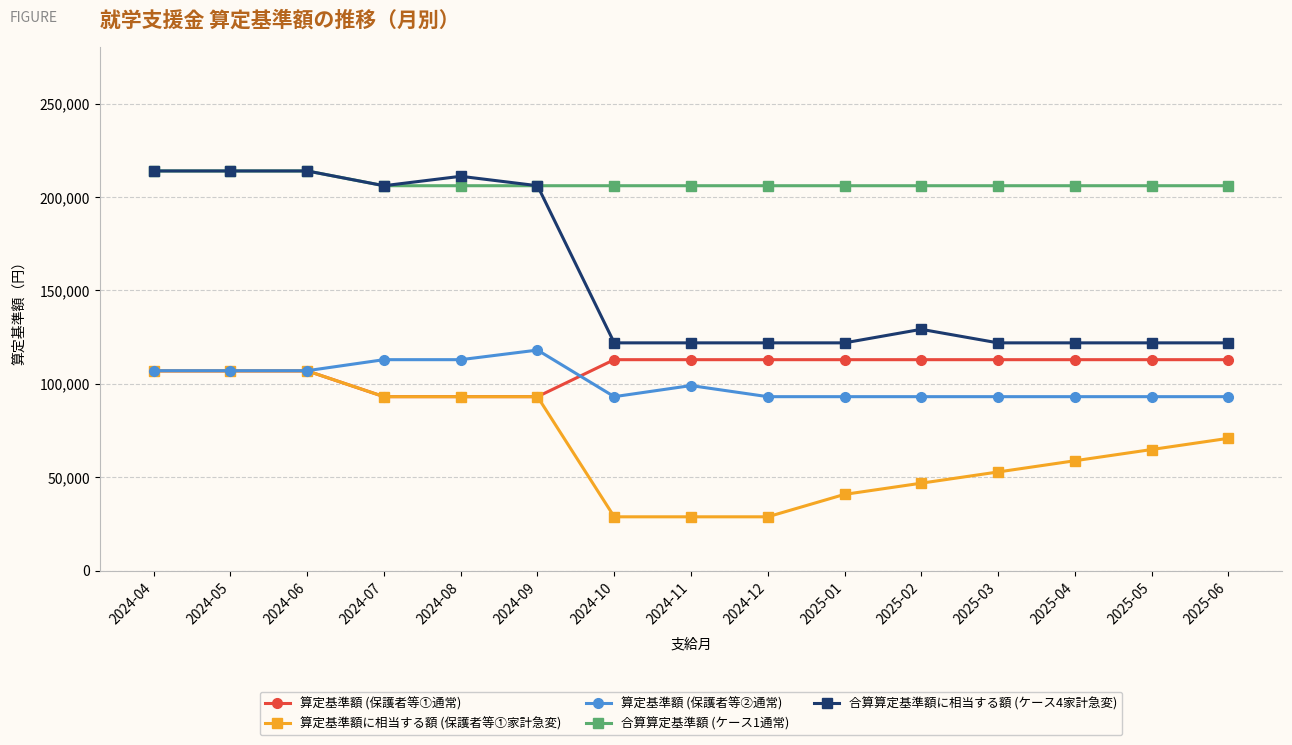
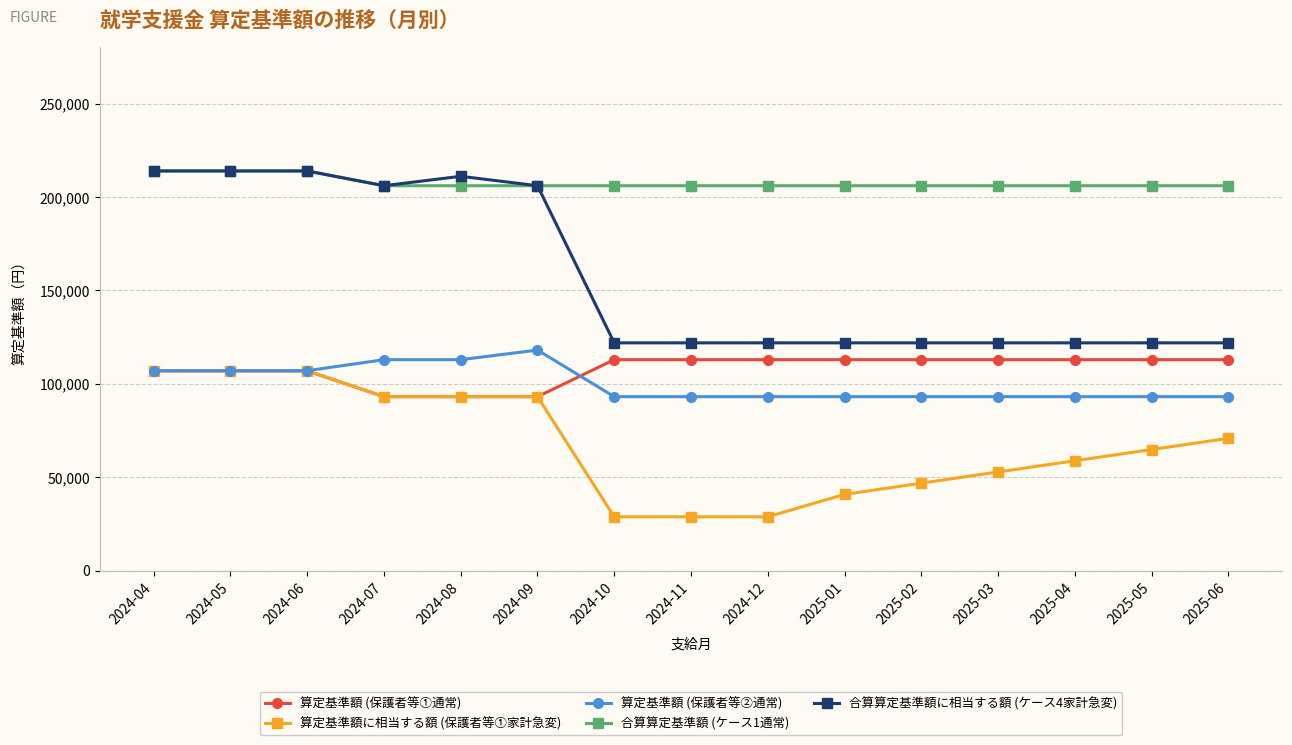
  {
    "算定基準額 (保護者等①通常)": {
      "2024-10": "113,000",
      "2024-11": "113,000",
      "2024-12": "113,000",
      "2025-01": "113,000",
      "2025-02": "113,000",
      "2025-03": "113,000",
      "2025-04": "113,000",
      "2025-05": "113,000",
      "2025-06": "113,000"
    },
    "算定基準額に相当する額 (保護者等①家計急変)": {
      "2024-10": "29,000",
      "2024-11": "29,000",
      "2024-12": "29,000",
      "2025-01": "41,000",
      "2025-02": "47,000",
      "2025-03": "53,000",
      "2025-04": "59,000",
      "2025-05": "65,000",
      "2025-06": "71,000"
    },
    "算定基準額 (保護者等②通常)": {
      "2024-07": "113,000",
      "2024-08": "113,000",
      "2024-09": "118,000",
      "2024-10": "93,000",
-     "2024-11": "99,000",
+     "2024-11": "93,000",
      "2024-12": "93,000",
      "2025-01": "93,000",
      "2025-02": "93,000",
      "2025-03": "93,000",
      "2025-04": "93,000",
      "2025-05": "93,000",
      "2025-06": "93,000"
    },
    "合算算定基準額 (ケース1通常)": {
      "2024-08": "206,000",
      "2024-10": "206,000",
      "2024-11": "206,000",
      "2024-12": "206,000",
      "2025-01": "206,000",
      "2025-02": "206,000",
      "2025-03": "206,000",
      "2025-04": "206,000",
      "2025-05": "206,000",
      "2025-06": "206,000"
    },
    "合算算定基準額に相当する額 (ケース4家計急変)": {
      "2024-08": "211,000",
      "2024-10": "122,000",
      "2024-11": "122,000",
      "2024-12": "122,000",
      "2025-01": "122,000",
-     "2025-02": "129,000",
+     "2025-02": "122,000",
      "2025-03": "122,000",
      "2025-04": "122,000",
      "2025-05": "122,000",
      "2025-06": "122,000"
    }
  }
